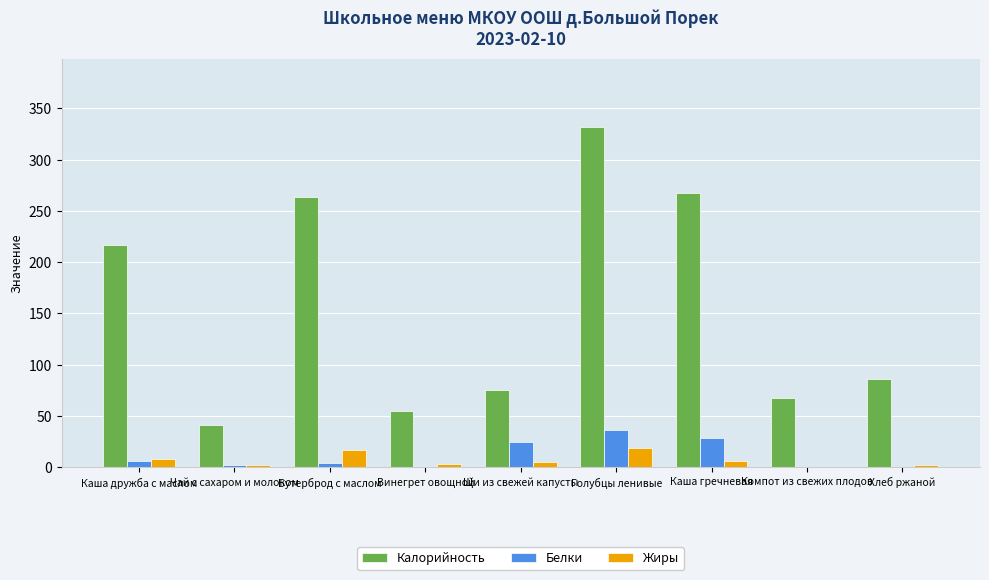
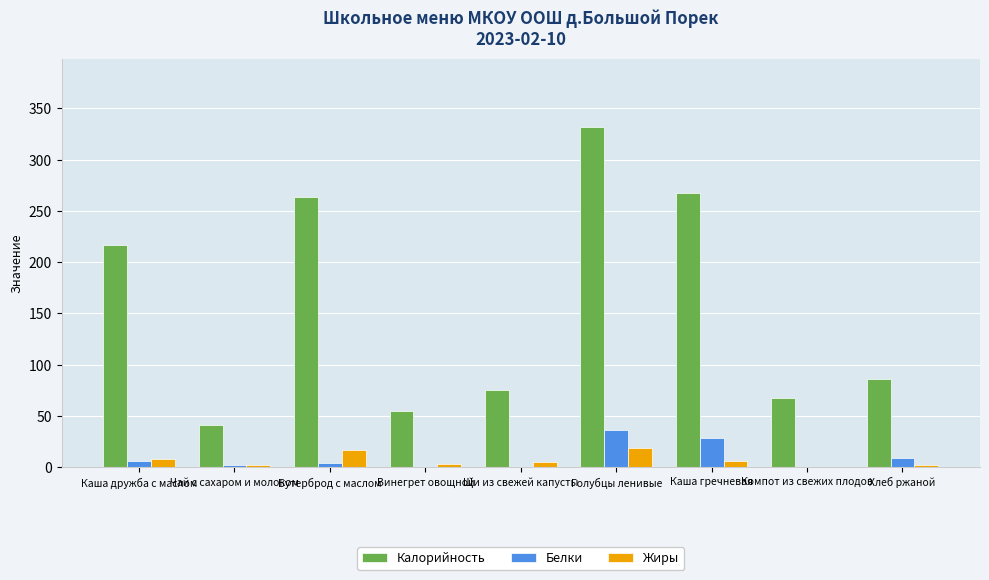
  {
    "Белки": {
-     "Щи из свежей капусты": 25,
+     "Щи из свежей капусты": 1,
      "Голубцы ленивые": 36,
      "Каша гречневая": 29,
-     "Хлеб ржаной": 0
+     "Хлеб ржаной": 9
    }
  }
